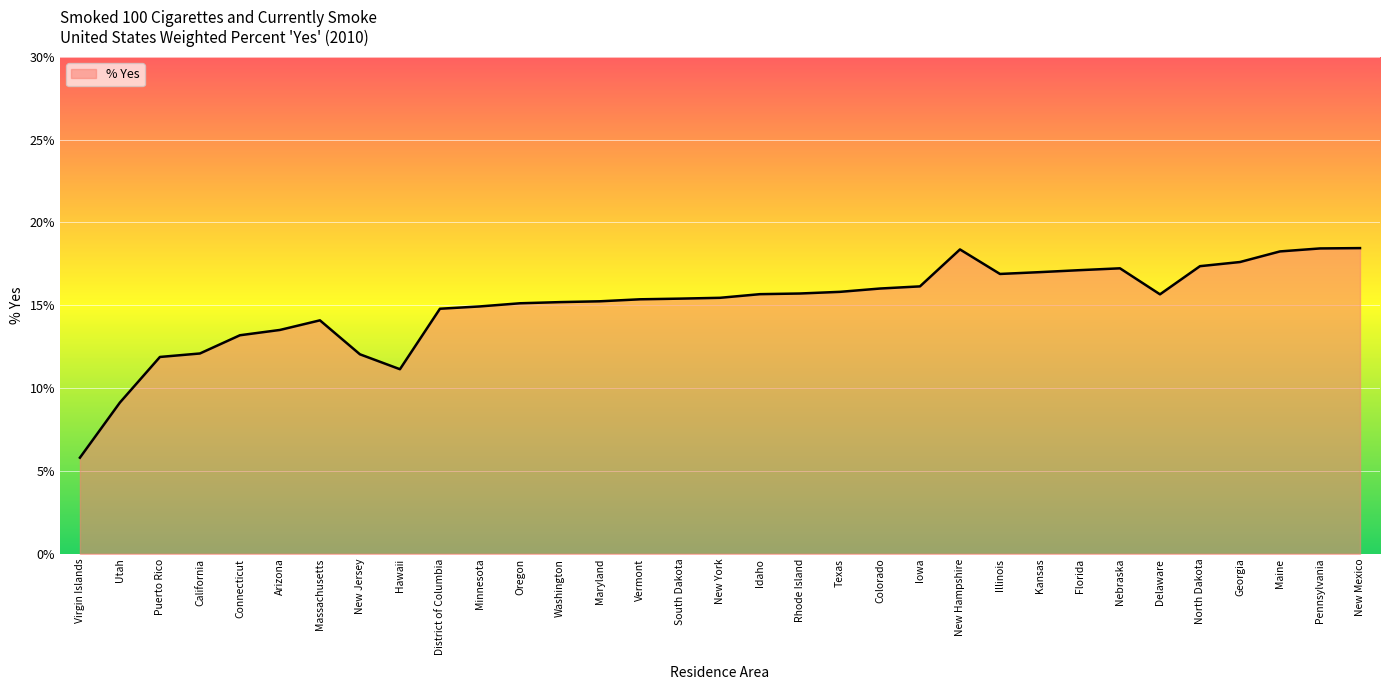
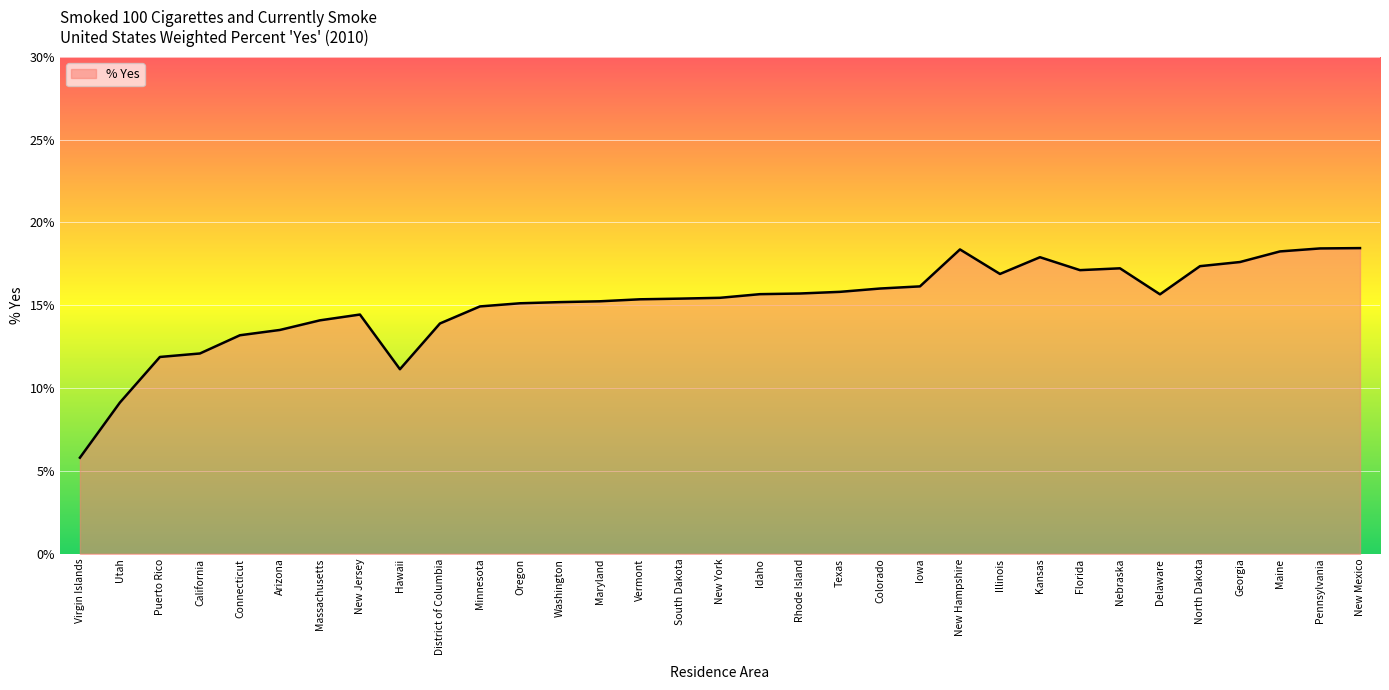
  {
    "Virgin Islands": "5.8%",
    "Utah": "9.1%",
    "Puerto Rico": "11.9%",
    "California": "12.1%",
    "Connecticut": "13.2%",
    "Arizona": "13.5%",
    "Massachusetts": "14.1%",
-   "New Jersey": "12.0%",
+   "New Jersey": "14.4%",
    "Hawaii": "11.1%",
-   "District of Columbia": "14.8%",
+   "District of Columbia": "13.9%",
    "Minnesota": "14.9%",
    "Oregon": "15.1%",
    "Washington": "15.2%",
    "Maryland": "15.2%",
    "Vermont": "15.4%",
    "South Dakota": "15.4%",
    "New York": "15.5%",
    "Idaho": "15.7%",
    "Rhode Island": "15.7%",
    "Texas": "15.8%",
    "Colorado": "16.0%",
    "Iowa": "16.1%",
    "New Hampshire": "18.4%",
    "Illinois": "16.9%",
-   "Kansas": "17.0%",
+   "Kansas": "17.9%",
    "Florida": "17.1%",
    "Nebraska": "17.2%",
    "Delaware": "15.7%",
    "North Dakota": "17.4%",
    "Georgia": "17.6%",
    "Maine": "18.3%",
    "Pennsylvania": "18.4%",
    "New Mexico": "18.5%"
  }
